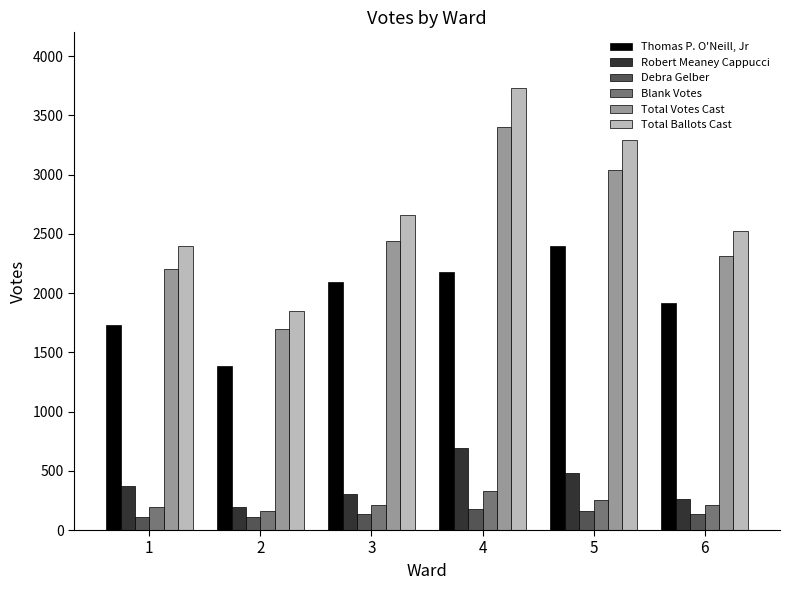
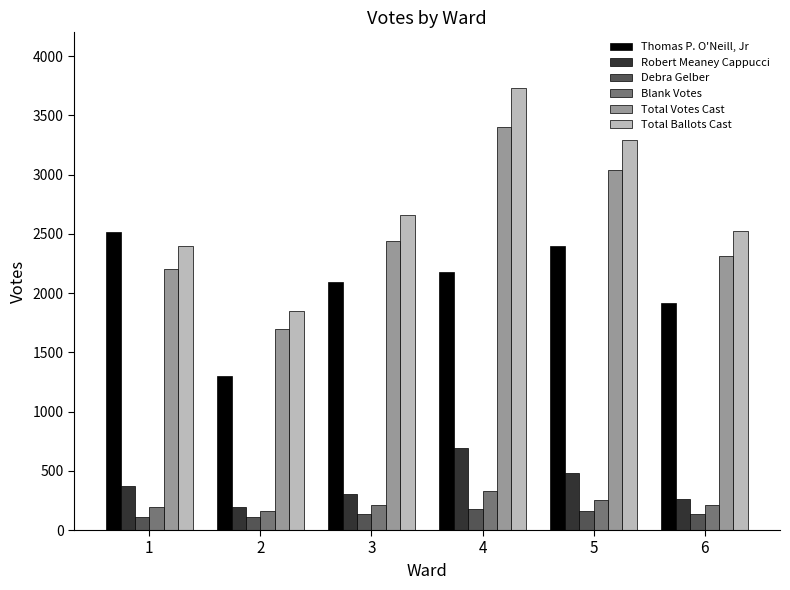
  {
    "Thomas P. O'Neill, Jr": {
-     "1": 1730,
-     "2": 1390,
+     "1": 2520,
+     "2": 1300,
      "3": 2100,
      "4": 2180,
      "5": 2400,
      "6": 1910
    }
  }
